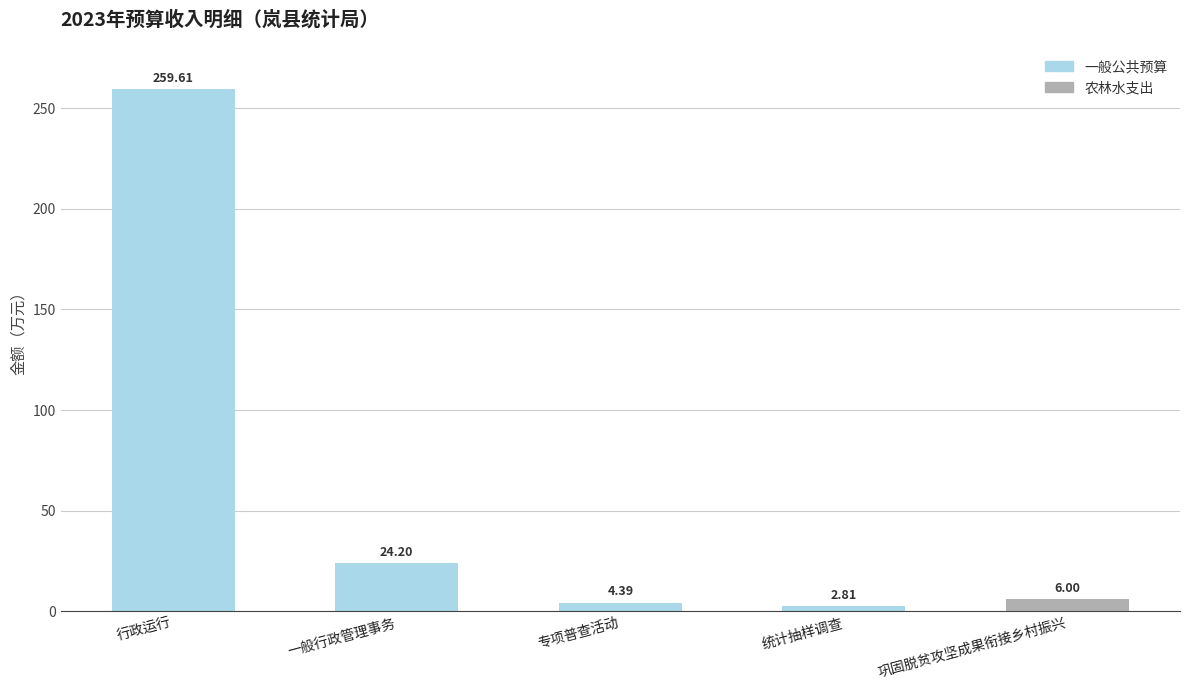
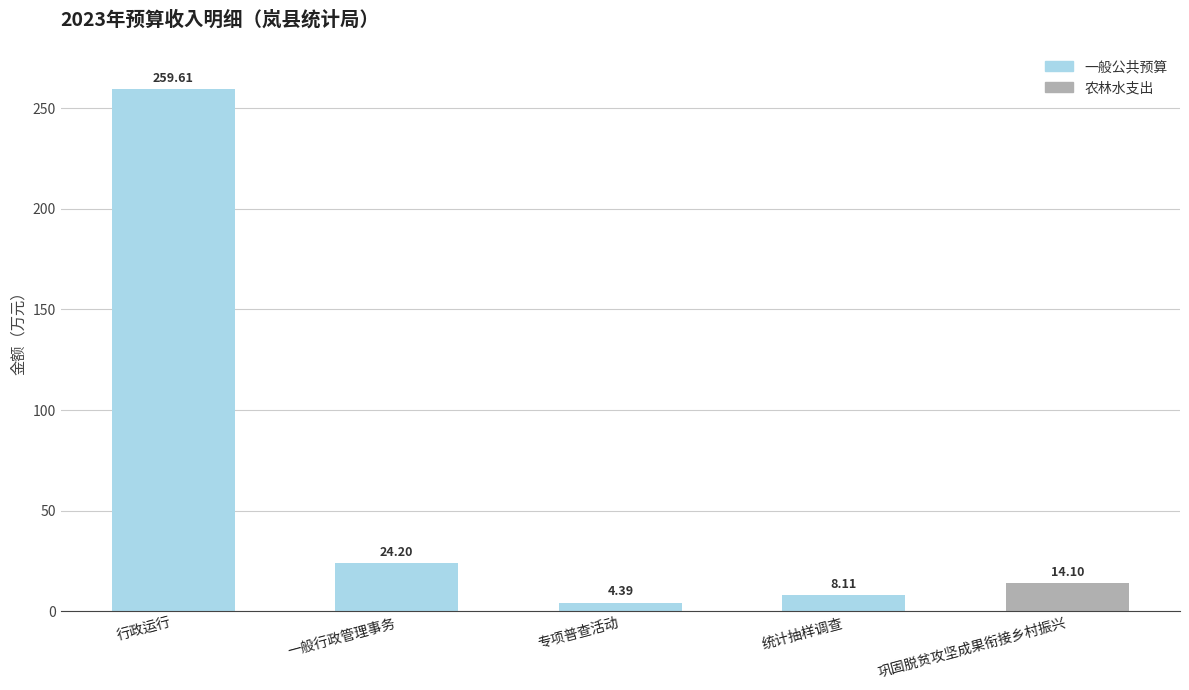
  {
    "行政运行": 259.61,
    "一般行政管理事务": 24.20,
    "专项普查活动": 4.39,
-   "统计抽样调查": 2.81,
-   "巩固脱贫攻坚成果衔接乡村振兴": 6.00
+   "统计抽样调查": 8.11,
+   "巩固脱贫攻坚成果衔接乡村振兴": 14.10
  }
